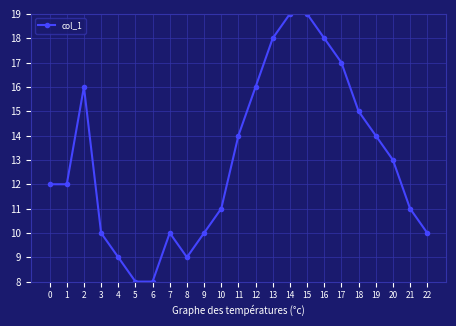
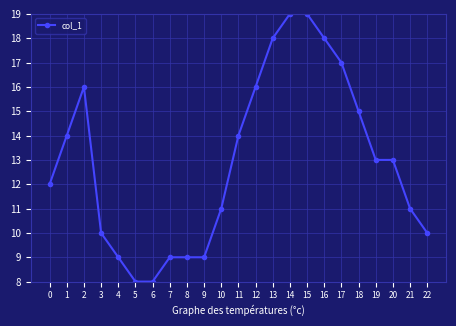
  {
    "0": 12,
-   "1": 12,
+   "1": 14,
    "2": 16,
    "3": 10,
    "4": 9,
    "5": 8,
    "6": 8,
-   "7": 10,
+   "7": 9,
    "8": 9,
-   "9": 10,
+   "9": 9,
    "10": 11,
    "11": 14,
    "12": 16,
    "13": 18,
    "14": 19,
    "15": 19,
    "16": 18,
    "17": 17,
    "18": 15,
-   "19": 14,
+   "19": 13,
    "20": 13,
    "21": 11,
    "22": 10
  }
